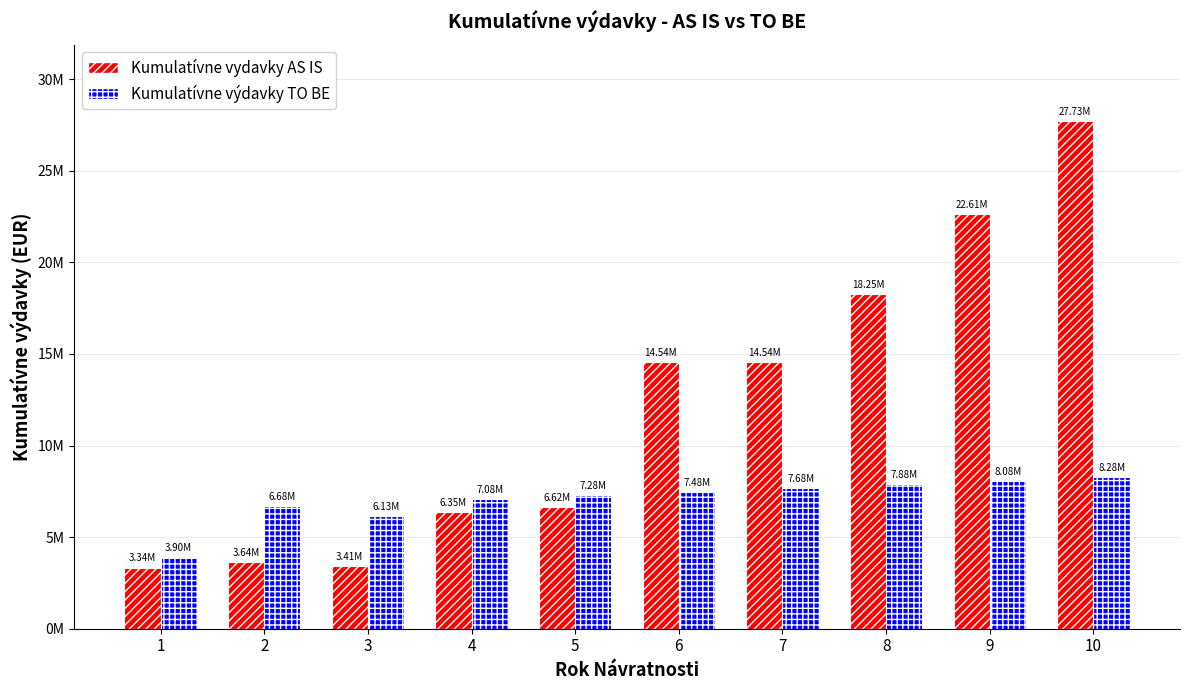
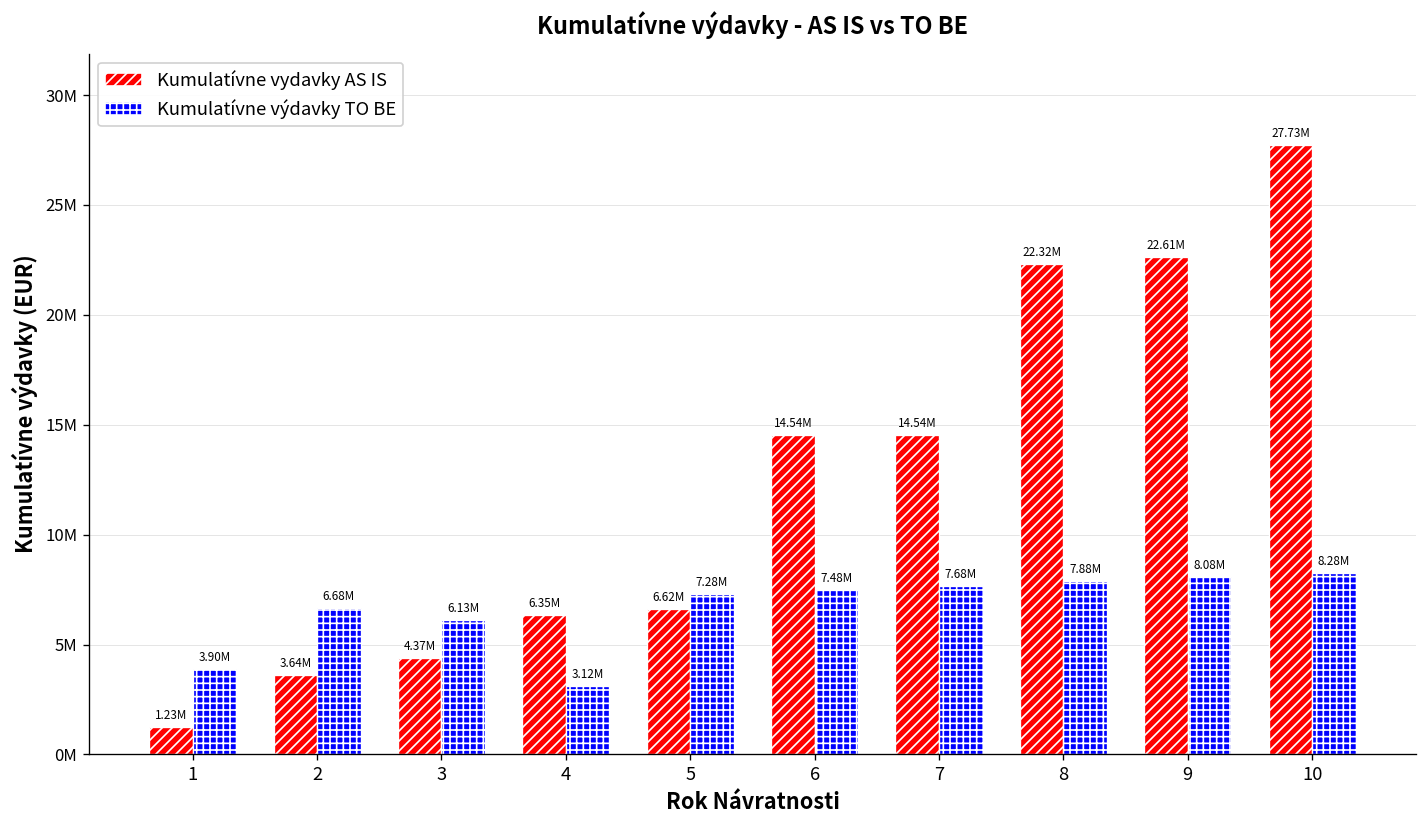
  {
    "Kumulatívne vydavky AS IS": {
-     "1": "3.34M",
+     "1": "1.23M",
      "2": "3.64M",
-     "3": "3.41M",
+     "3": "4.37M",
      "4": "6.35M",
      "5": "6.62M",
      "6": "14.54M",
      "7": "14.54M",
-     "8": "18.25M",
+     "8": "22.32M",
      "9": "22.61M",
      "10": "27.73M"
    },
    "Kumulatívne výdavky TO BE": {
      "1": "3.90M",
      "2": "6.68M",
      "3": "6.13M",
-     "4": "7.08M",
+     "4": "3.12M",
      "5": "7.28M",
      "6": "7.48M",
      "7": "7.68M",
      "8": "7.88M",
      "9": "8.08M",
      "10": "8.28M"
    }
  }
